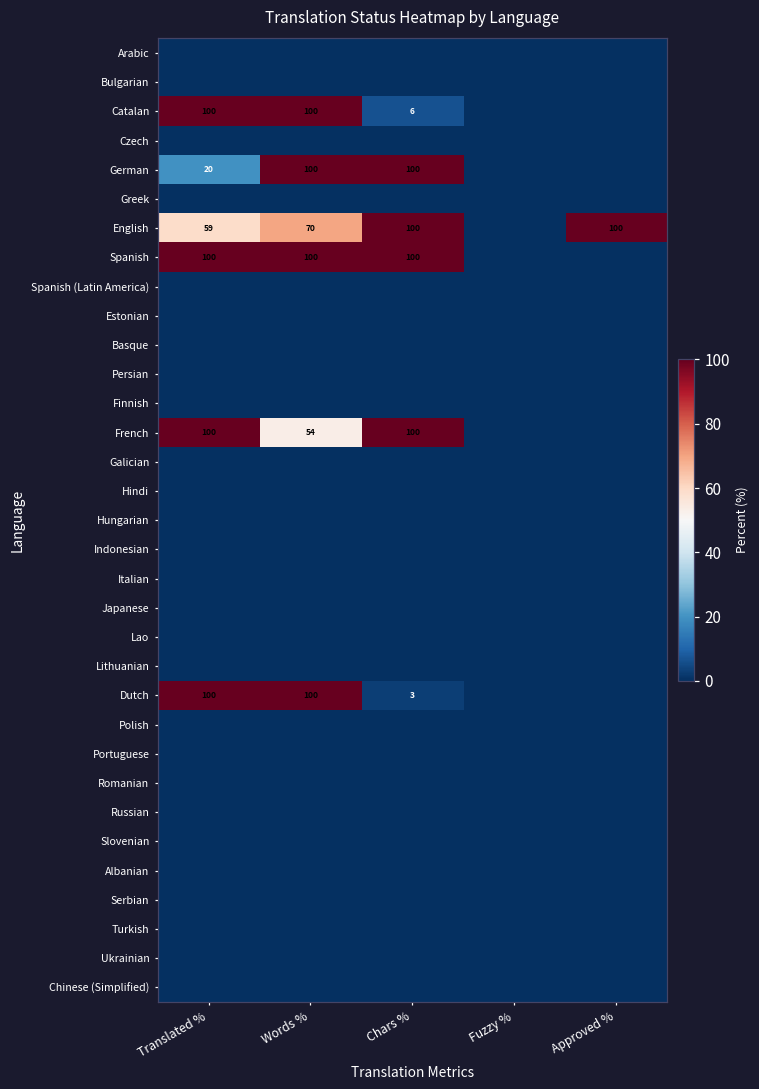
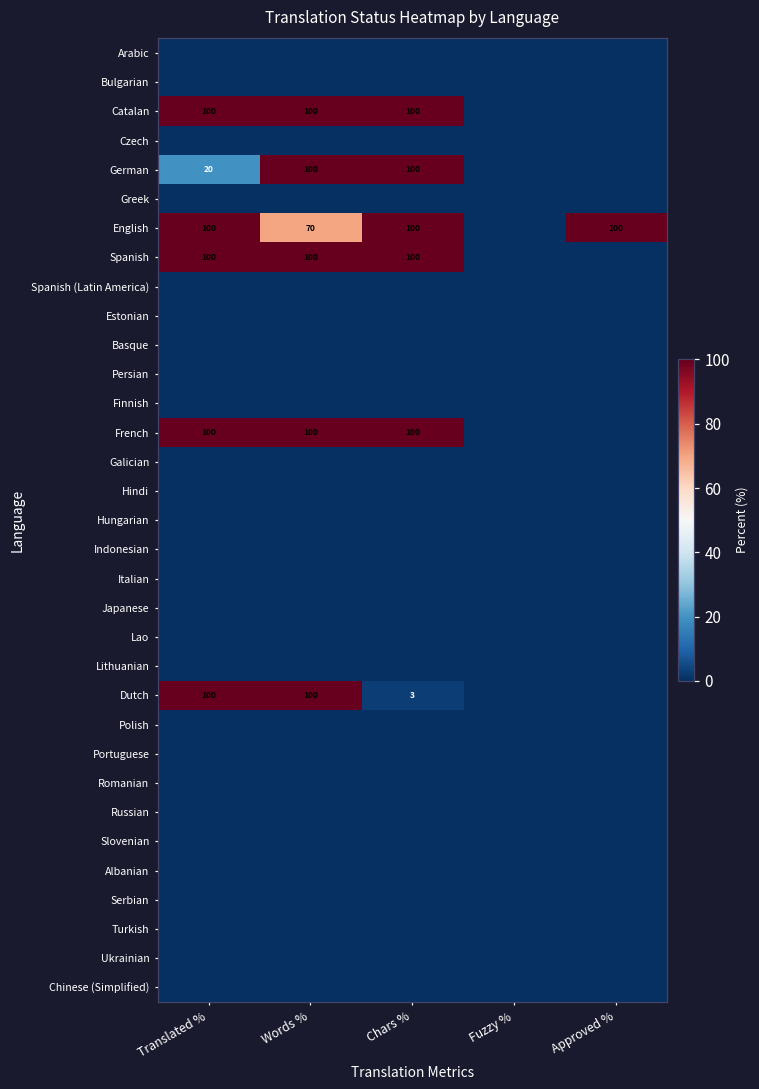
  {
    "Catalan": {
      "Translated %": 100,
      "Words %": 100,
-     "Chars %": 6
+     "Chars %": 100
    },
    "German": {
      "Translated %": 20,
      "Words %": 100,
      "Chars %": 100
    },
    "English": {
-     "Translated %": 59,
+     "Translated %": 100,
      "Words %": 70,
      "Chars %": 100,
      "Approved %": 100
    },
    "Spanish": {
      "Translated %": 100,
      "Words %": 100,
      "Chars %": 100
    },
    "French": {
      "Translated %": 100,
-     "Words %": 54,
+     "Words %": 100,
      "Chars %": 100
    },
    "Dutch": {
      "Translated %": 100,
      "Words %": 100,
      "Chars %": 3
    }
  }
